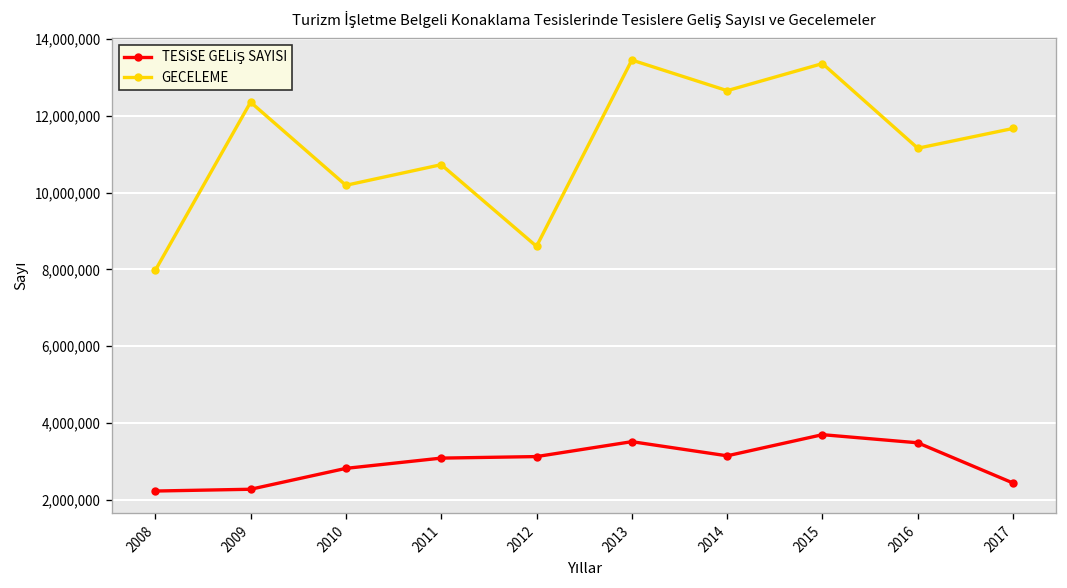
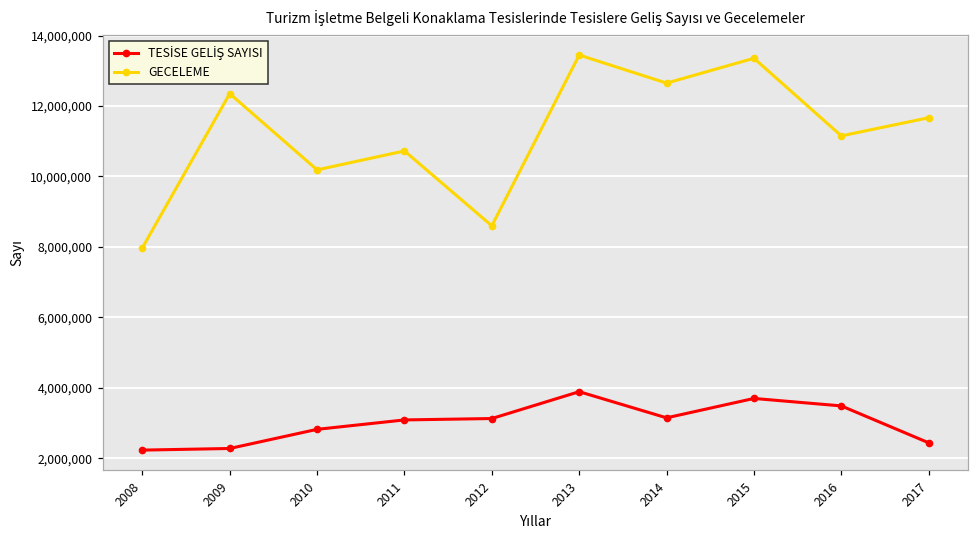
  {
    "TESİSE GELİŞ SAYISI": {
      "2008": "2,200,000",
      "2009": "2,300,000",
      "2010": "2,800,000",
      "2011": "3,100,000",
      "2012": "3,100,000",
-     "2013": "3,500,000",
+     "2013": "3,900,000",
      "2014": "3,100,000",
      "2015": "3,700,000",
      "2016": "3,500,000",
      "2017": "2,400,000"
    },
    "GECELEME": {
      "2008": "8,000,000",
      "2009": "12,400,000",
      "2010": "10,200,000",
      "2011": "10,700,000",
      "2012": "8,600,000",
      "2013": "13,400,000",
      "2014": "12,600,000",
      "2015": "13,400,000",
      "2016": "11,200,000",
      "2017": "11,700,000"
    }
  }
